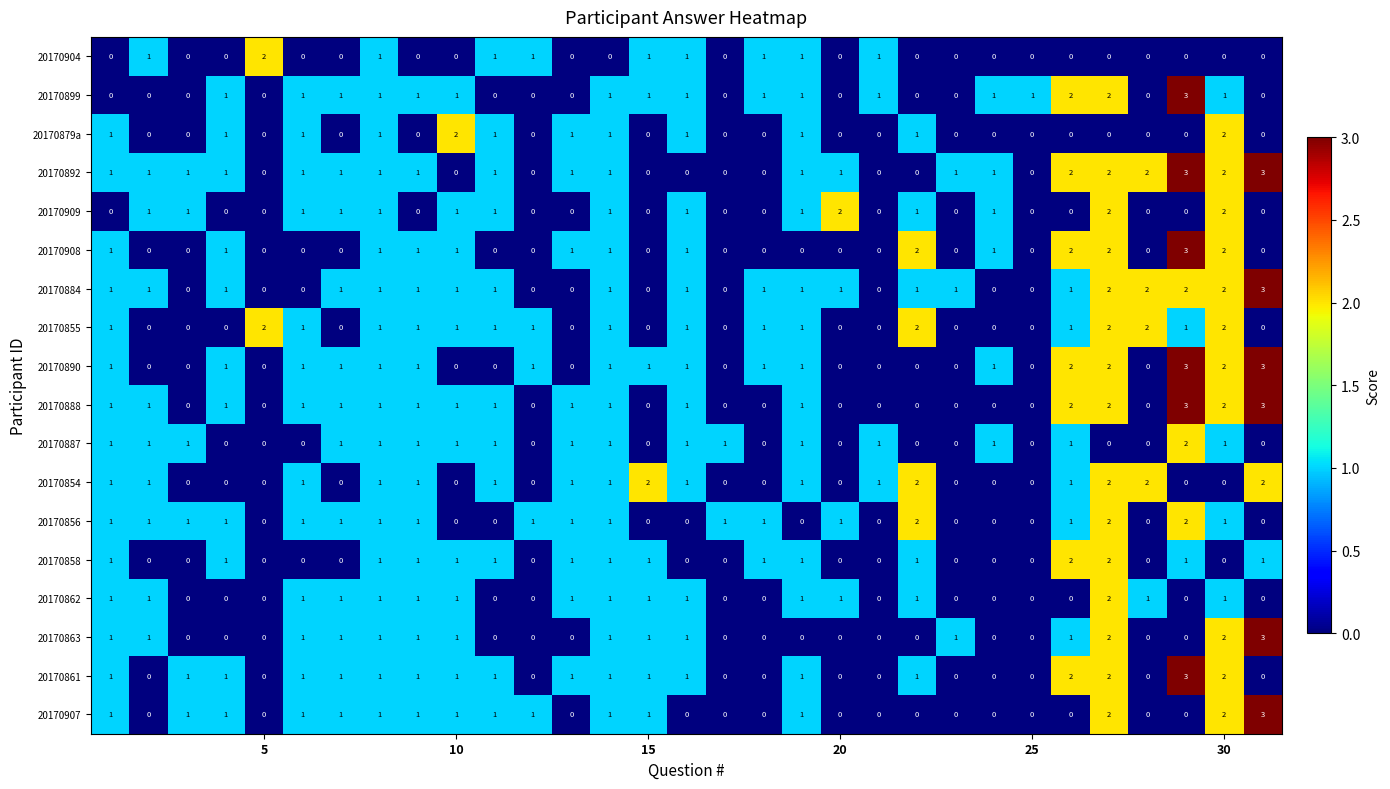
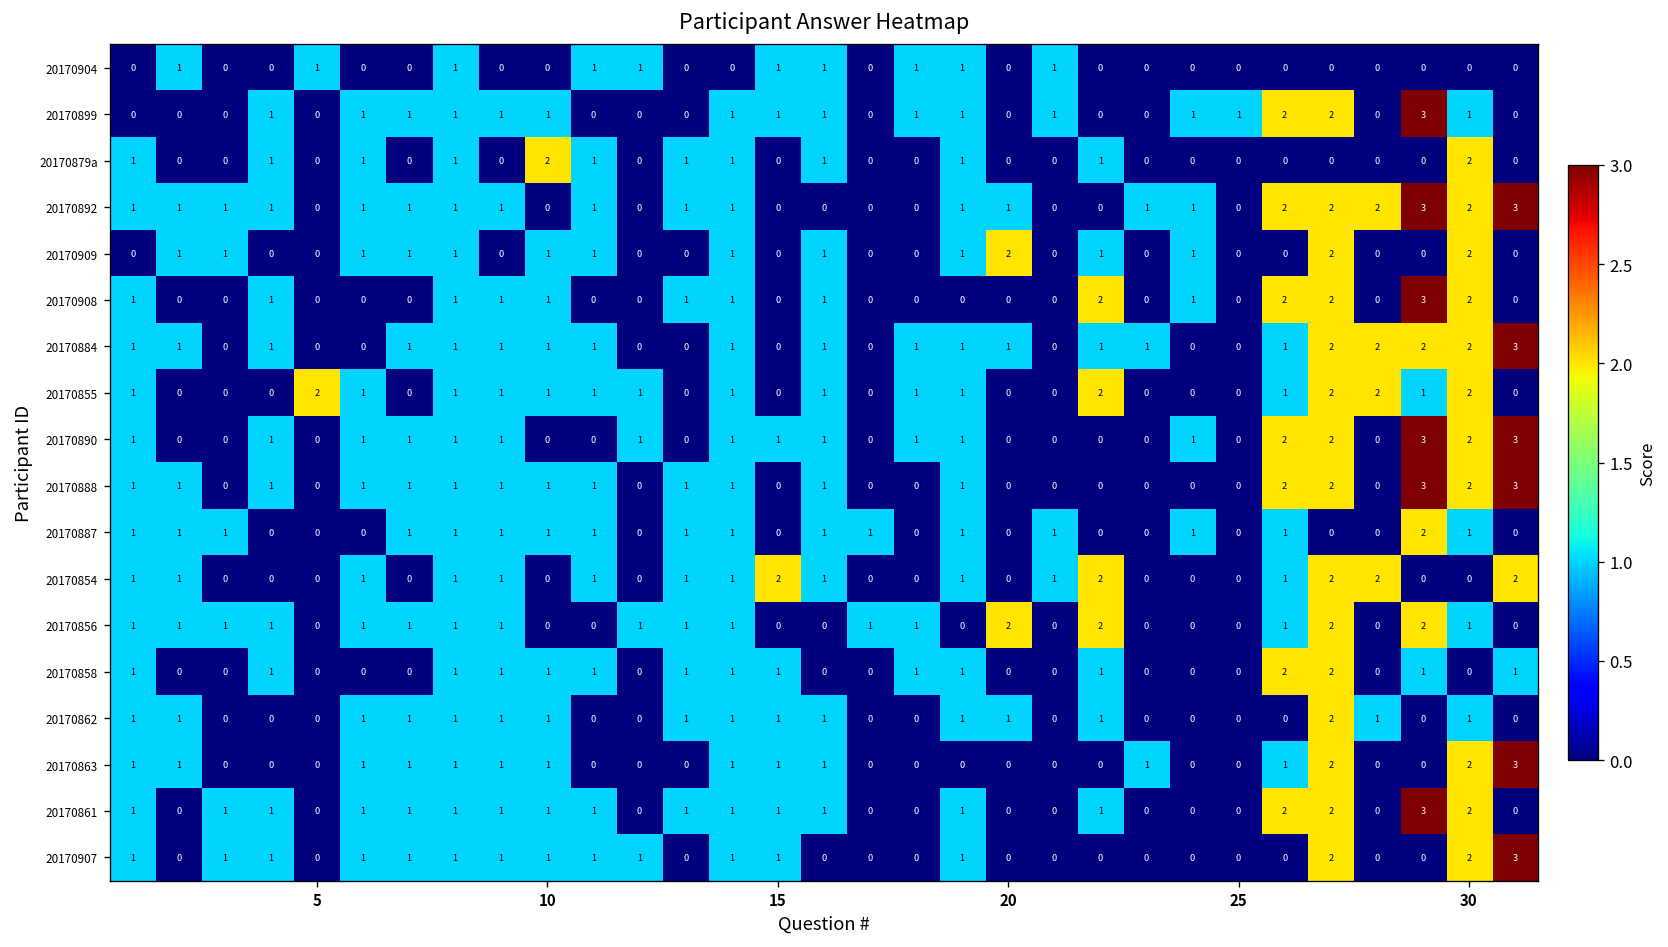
  {
    "20170904": {
-     "5": 2,
+     "5": 1,
      "10": 0,
      "15": 1,
      "20": 0,
      "25": 0,
      "30": 0
    },
    "20170899": {
      "5": 0,
      "10": 1,
      "15": 1,
      "20": 0,
      "25": 1,
      "30": 1
    },
    "20170879a": {
      "5": 0,
      "10": 2,
      "15": 0,
      "20": 0,
      "25": 0,
      "30": 2
    },
    "20170892": {
      "5": 0,
      "10": 0,
      "15": 0,
      "20": 1,
      "25": 0,
      "30": 2
    },
    "20170909": {
      "5": 0,
      "10": 1,
      "15": 0,
      "20": 2,
      "25": 0,
      "30": 2
    },
    "20170908": {
      "5": 0,
      "10": 1,
      "15": 0,
      "20": 0,
      "25": 0,
      "30": 2
    },
    "20170884": {
      "5": 0,
      "10": 1,
      "15": 0,
      "20": 1,
      "25": 0,
      "30": 2
    },
    "20170855": {
      "5": 2,
      "10": 1,
      "15": 0,
      "20": 0,
      "25": 0,
      "30": 2
    },
    "20170890": {
      "5": 0,
      "10": 0,
      "15": 1,
      "20": 0,
      "25": 0,
      "30": 2
    },
    "20170888": {
      "5": 0,
      "10": 1,
      "15": 0,
      "20": 0,
      "25": 0,
      "30": 2
    },
    "20170887": {
      "5": 0,
      "10": 1,
      "15": 0,
      "20": 0,
      "25": 0,
      "30": 1
    },
    "20170854": {
      "5": 0,
      "10": 0,
      "15": 2,
      "20": 0,
      "25": 0,
      "30": 0
    },
    "20170856": {
      "5": 0,
      "10": 0,
      "15": 0,
-     "20": 1,
+     "20": 2,
      "25": 0,
      "30": 1
    },
    "20170858": {
      "5": 0,
      "10": 1,
      "15": 1,
      "20": 0,
      "25": 0,
      "30": 0
    },
    "20170862": {
      "5": 0,
      "10": 1,
      "15": 1,
      "20": 1,
      "25": 0,
      "30": 1
    },
    "20170863": {
      "5": 0,
      "10": 1,
      "15": 1,
      "20": 0,
      "25": 0,
      "30": 2
    },
    "20170861": {
      "5": 0,
      "10": 1,
      "15": 1,
      "20": 0,
      "25": 0,
      "30": 2
    },
    "20170907": {
      "5": 0,
      "10": 1,
      "15": 1,
      "20": 0,
      "25": 0,
      "30": 2
    }
  }
